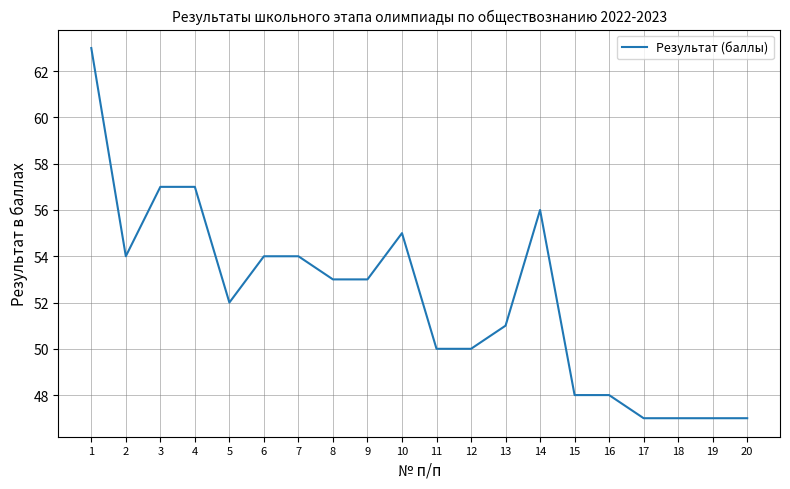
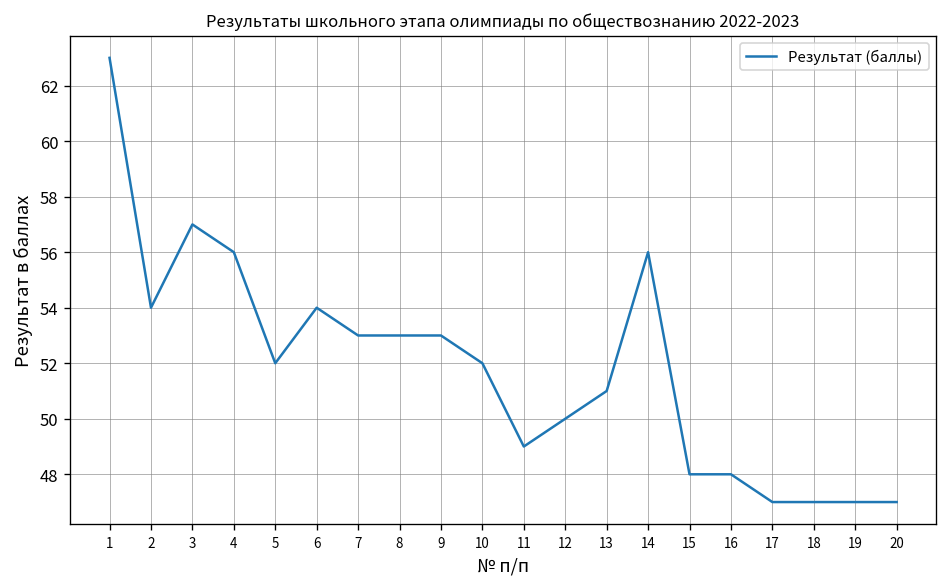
  {
    "1": 63,
    "2": 54,
    "3": 57,
-   "4": 57,
+   "4": 56,
    "5": 52,
    "6": 54,
-   "7": 54,
+   "7": 53,
    "8": 53,
    "9": 53,
-   "10": 55,
-   "11": 50,
+   "10": 52,
+   "11": 49,
    "12": 50,
    "13": 51,
    "14": 56,
    "15": 48,
    "16": 48,
    "17": 47,
    "18": 47,
    "19": 47,
    "20": 47
  }
